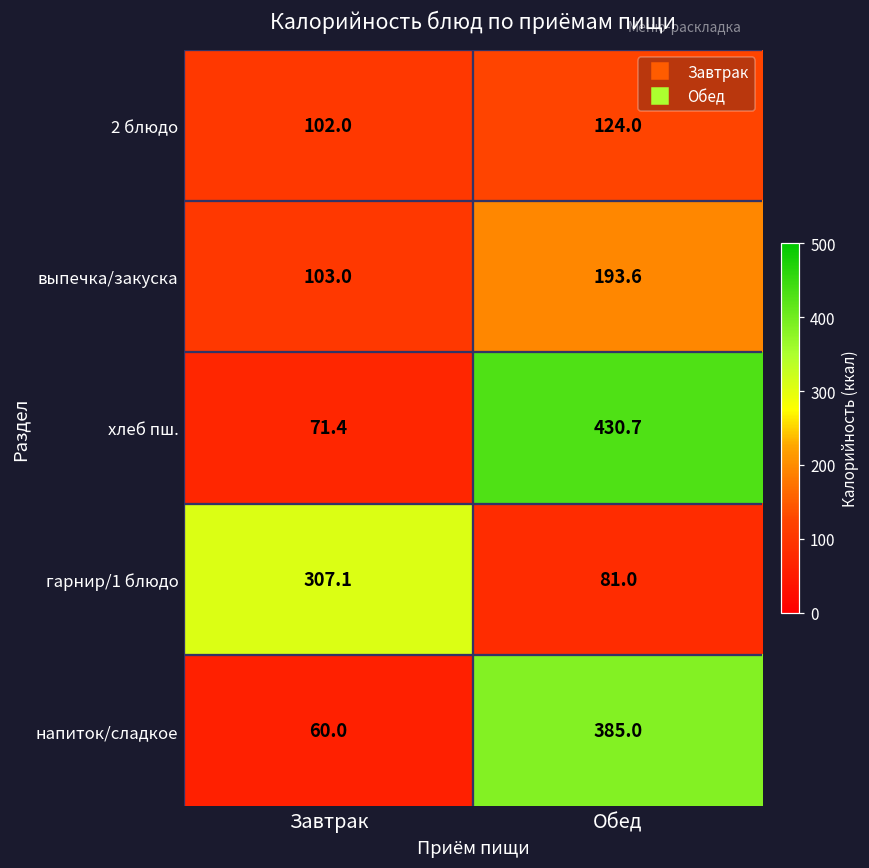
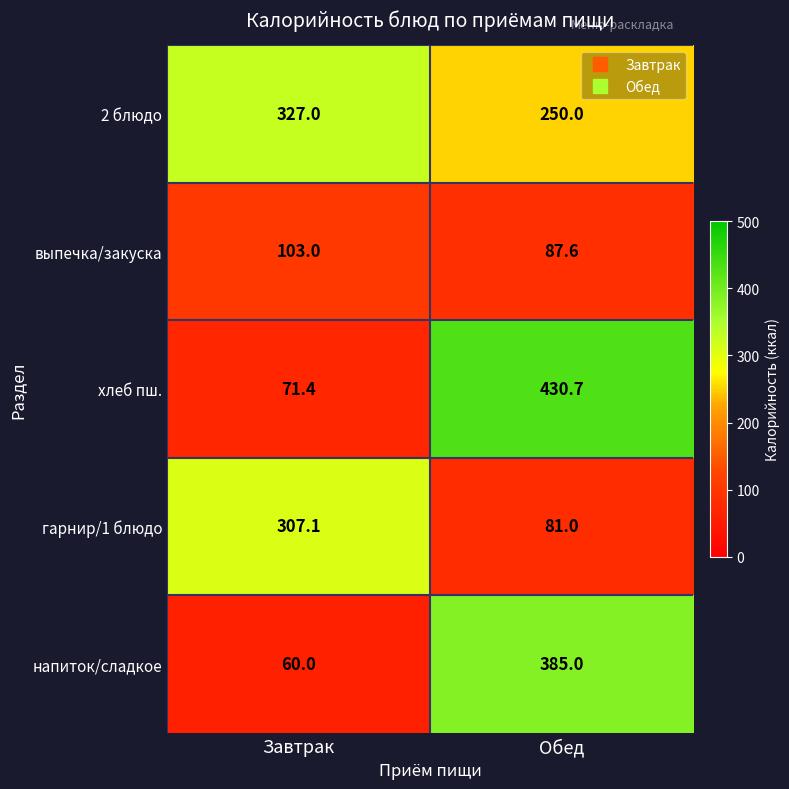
  {
    "2 блюдо": {
-     "Завтрак": 102.0,
-     "Обед": 124.0
+     "Завтрак": 327.0,
+     "Обед": 250.0
    },
    "выпечка/закуска": {
      "Завтрак": 103.0,
-     "Обед": 193.6
+     "Обед": 87.6
    },
    "хлеб пш.": {
      "Завтрак": 71.4,
      "Обед": 430.7
    },
    "гарнир/1 блюдо": {
      "Завтрак": 307.1,
      "Обед": 81.0
    },
    "напиток/сладкое": {
      "Завтрак": 60.0,
      "Обед": 385.0
    }
  }
